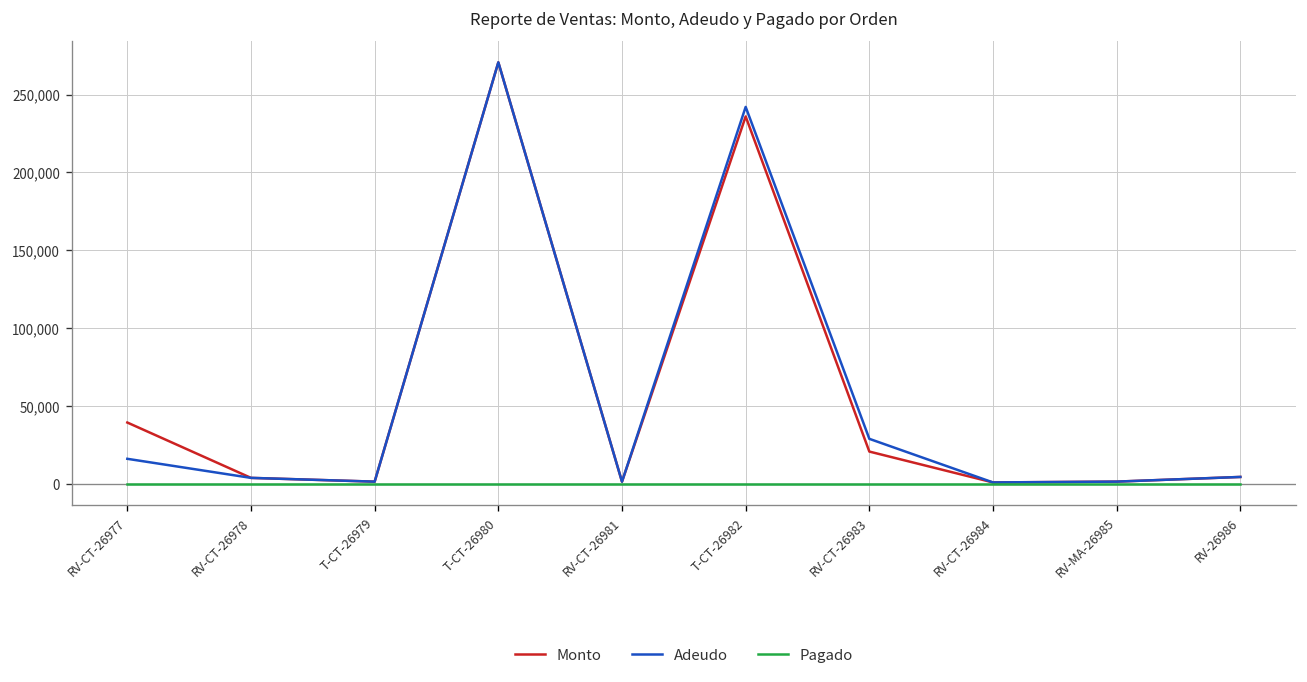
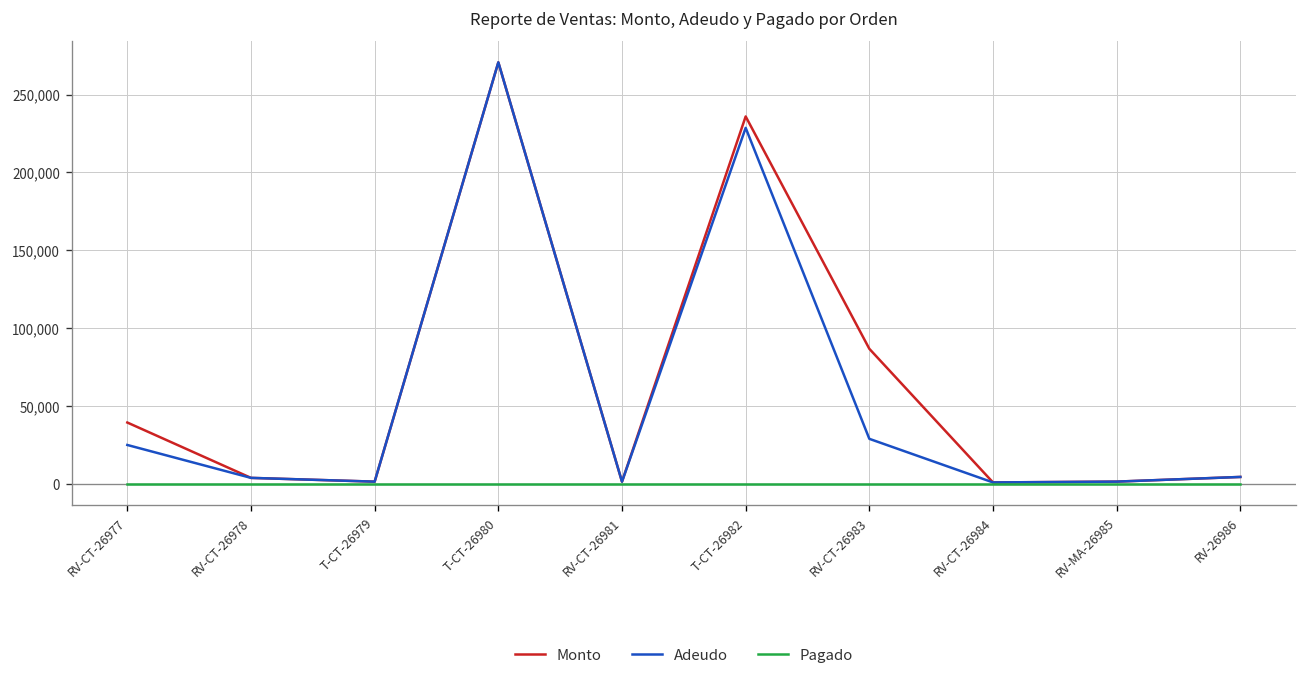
  {
    "Monto": {
      "RV-CT-26977": "39,000",
      "T-CT-26982": "236,000",
-     "RV-CT-26983": "21,000"
+     "RV-CT-26983": "87,000"
    },
    "Adeudo": {
-     "RV-CT-26977": "16,000",
-     "T-CT-26982": "242,000",
+     "RV-CT-26977": "25,000",
+     "T-CT-26982": "229,000",
      "RV-CT-26983": "29,000"
    },
    "Pagado": {
      "RV-CT-26977": "0",
      "RV-CT-26978": "0",
      "T-CT-26980": "0",
      "T-CT-26982": "0",
      "RV-CT-26983": "0",
      "RV-26986": "0"
    }
  }
